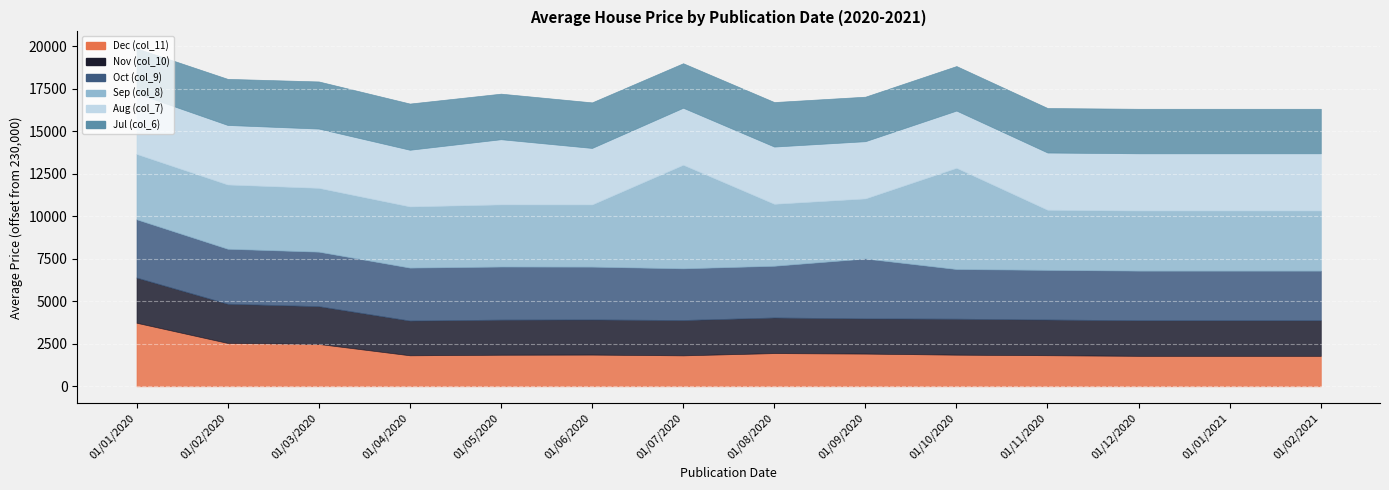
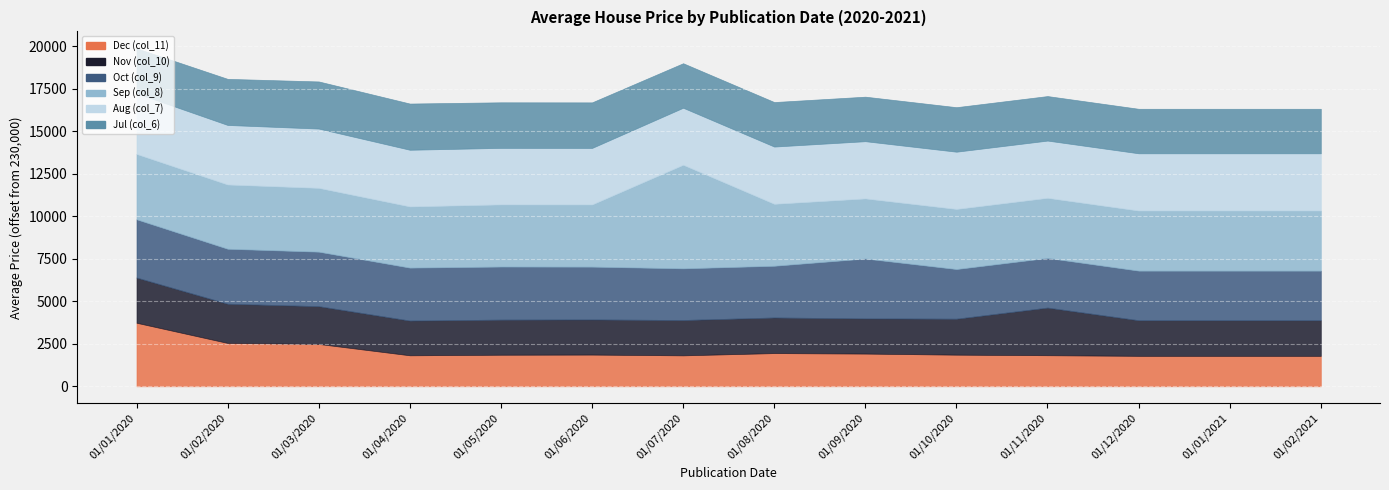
  {
    "Dec (col_11)": {
      "01/01/2020": 3700,
      "01/02/2020": 2600,
      "01/03/2020": 2500,
      "01/04/2020": 1800,
      "01/05/2020": 1900,
      "01/06/2020": 1900,
      "01/07/2020": 1800,
      "01/08/2020": 2000,
      "01/09/2020": 1900,
      "01/10/2020": 1900,
      "01/11/2020": 1800,
      "01/12/2020": 1800,
      "01/01/2021": 1800,
      "01/02/2021": 1800
    },
    "Nov (col_10)": {
      "01/01/2020": 2700,
      "01/02/2020": 2300,
      "01/03/2020": 2200,
      "01/04/2020": 2000,
      "01/05/2020": 2100,
      "01/06/2020": 2100,
      "01/07/2020": 2100,
      "01/08/2020": 2100,
      "01/09/2020": 2100,
      "01/10/2020": 2100,
-     "01/11/2020": 2100,
+     "01/11/2020": 2800,
      "01/12/2020": 2100,
      "01/01/2021": 2100,
      "01/02/2021": 2100
    },
    "Oct (col_9)": {
      "01/01/2020": 3400,
      "01/02/2020": 3200,
      "01/03/2020": 3200,
      "01/04/2020": 3100,
      "01/05/2020": 3100,
      "01/06/2020": 3100,
      "01/07/2020": 3000,
      "01/08/2020": 3000,
      "01/09/2020": 3500,
      "01/10/2020": 2900,
      "01/11/2020": 2900,
      "01/12/2020": 2900,
      "01/01/2021": 2900,
      "01/02/2021": 2900
    },
    "Sep (col_8)": {
      "01/01/2020": 3800,
      "01/02/2020": 3800,
      "01/03/2020": 3800,
      "01/04/2020": 3600,
      "01/05/2020": 3700,
      "01/06/2020": 3700,
      "01/07/2020": 6100,
      "01/08/2020": 3600,
      "01/09/2020": 3500,
-     "01/10/2020": 6000,
+     "01/10/2020": 3500,
      "01/11/2020": 3500,
      "01/12/2020": 3500,
      "01/01/2021": 3500,
      "01/02/2021": 3500
    },
    "Aug (col_7)": {
      "01/02/2020": 3500,
      "01/03/2020": 3500,
      "01/04/2020": 3300,
-     "01/05/2020": 3800,
+     "01/05/2020": 3300,
      "01/06/2020": 3300,
      "01/07/2020": 3400,
      "01/08/2020": 3400,
      "01/09/2020": 3400,
      "01/10/2020": 3400,
      "01/11/2020": 3400,
      "01/12/2020": 3400,
      "01/01/2021": 3400,
      "01/02/2021": 3400
    },
    "Jul (col_6)": {
      "01/02/2020": 2700,
      "01/03/2020": 2800,
      "01/04/2020": 2700,
      "01/05/2020": 2700,
      "01/06/2020": 2700,
      "01/07/2020": 2600,
      "01/08/2020": 2600,
      "01/09/2020": 2600,
      "01/10/2020": 2600,
      "01/11/2020": 2600,
      "01/12/2020": 2600,
      "01/01/2021": 2600,
      "01/02/2021": 2600
    }
  }
